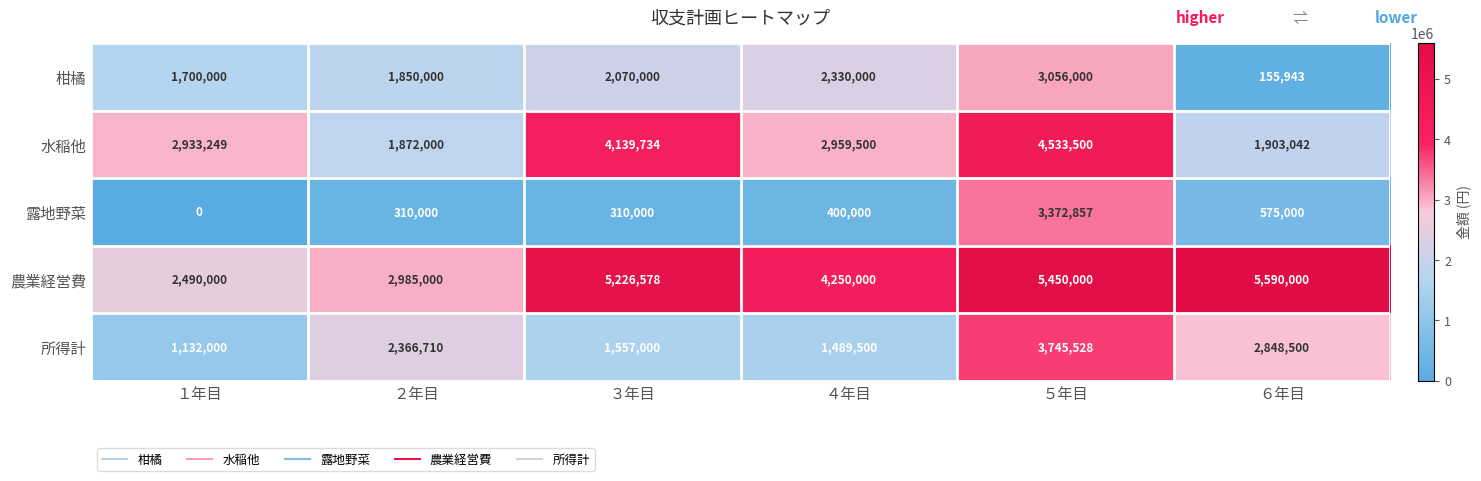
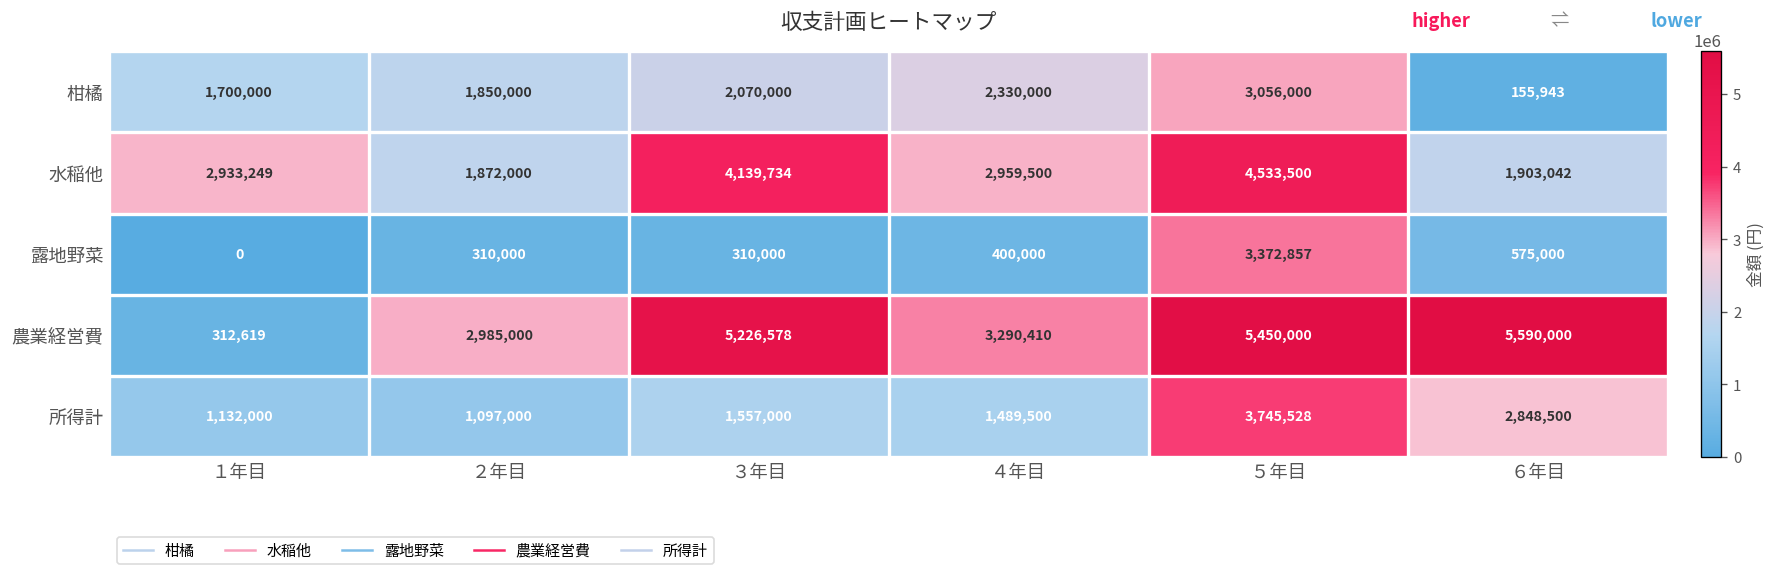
  {
    "柑橘": {
      "１年目": "1,700,000",
      "２年目": "1,850,000",
      "３年目": "2,070,000",
      "４年目": "2,330,000",
      "５年目": "3,056,000",
      "６年目": "155,943"
    },
    "水稲他": {
      "１年目": "2,933,249",
      "２年目": "1,872,000",
      "３年目": "4,139,734",
      "４年目": "2,959,500",
      "５年目": "4,533,500",
      "６年目": "1,903,042"
    },
    "露地野菜": {
      "１年目": "0",
      "２年目": "310,000",
      "３年目": "310,000",
      "４年目": "400,000",
      "５年目": "3,372,857",
      "６年目": "575,000"
    },
    "農業経営費": {
-     "１年目": "2,490,000",
+     "１年目": "312,619",
      "２年目": "2,985,000",
      "３年目": "5,226,578",
-     "４年目": "4,250,000",
+     "４年目": "3,290,410",
      "５年目": "5,450,000",
      "６年目": "5,590,000"
    },
    "所得計": {
      "１年目": "1,132,000",
-     "２年目": "2,366,710",
+     "２年目": "1,097,000",
      "３年目": "1,557,000",
      "４年目": "1,489,500",
      "５年目": "3,745,528",
      "６年目": "2,848,500"
    }
  }
